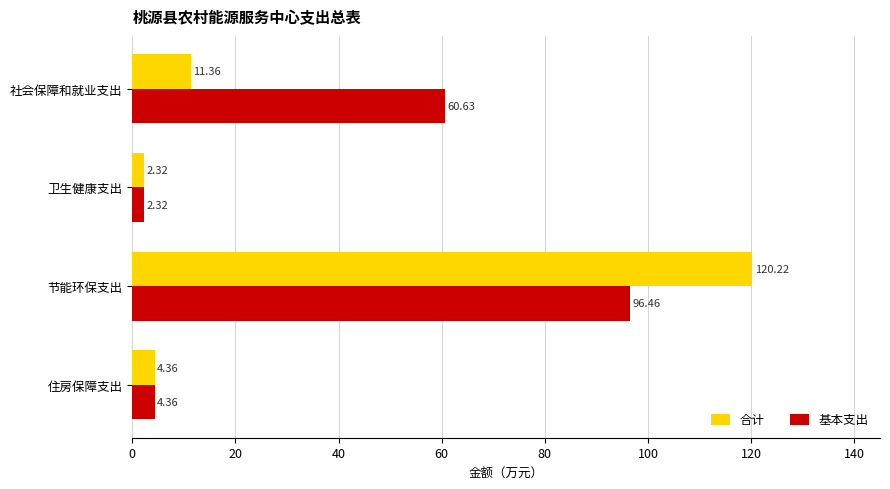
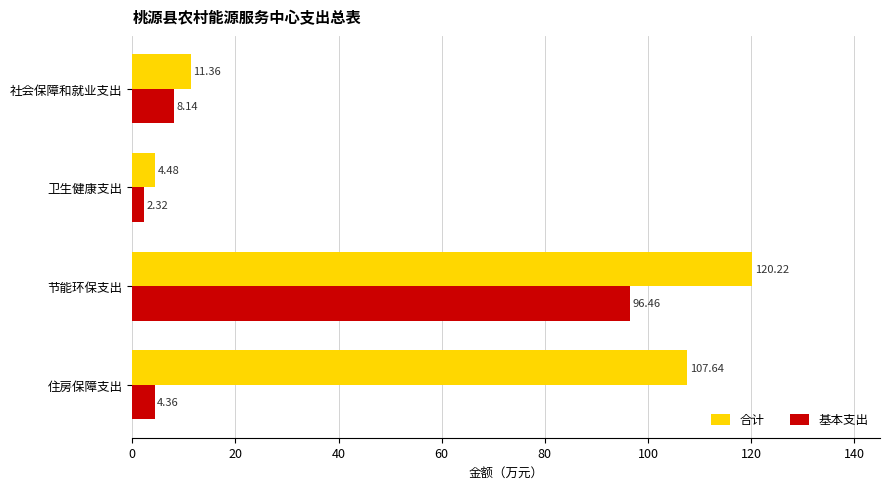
  {
    "合计": {
      "社会保障和就业支出": 11.36,
-     "卫生健康支出": 2.32,
+     "卫生健康支出": 4.48,
      "节能环保支出": 120.22,
-     "住房保障支出": 4.36
+     "住房保障支出": 107.64
    },
    "基本支出": {
-     "社会保障和就业支出": 60.63,
+     "社会保障和就业支出": 8.14,
      "卫生健康支出": 2.32,
      "节能环保支出": 96.46,
      "住房保障支出": 4.36
    }
  }
